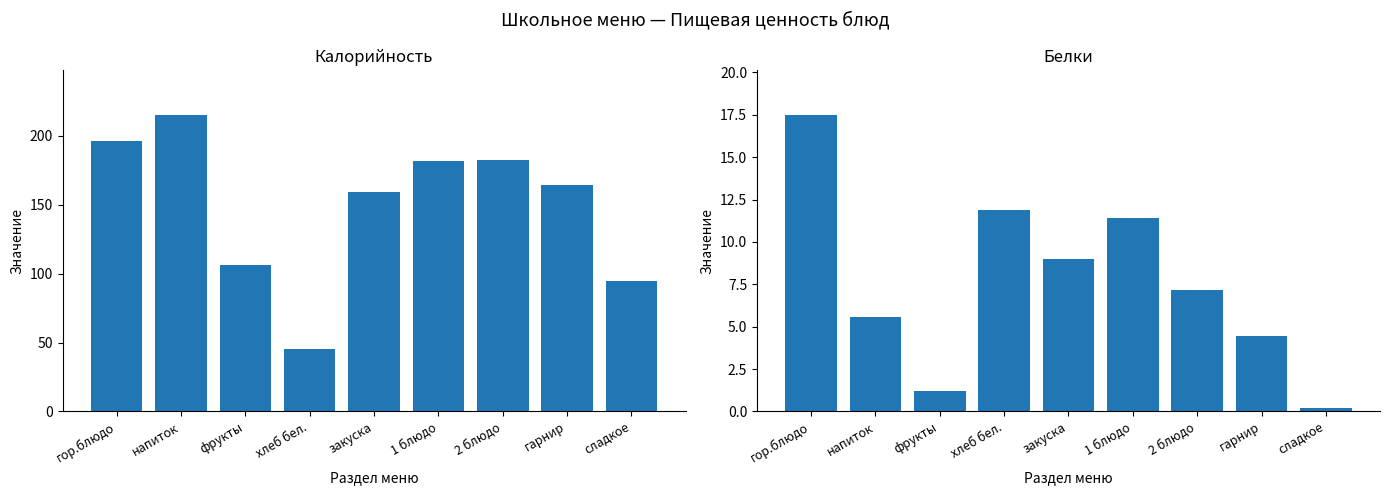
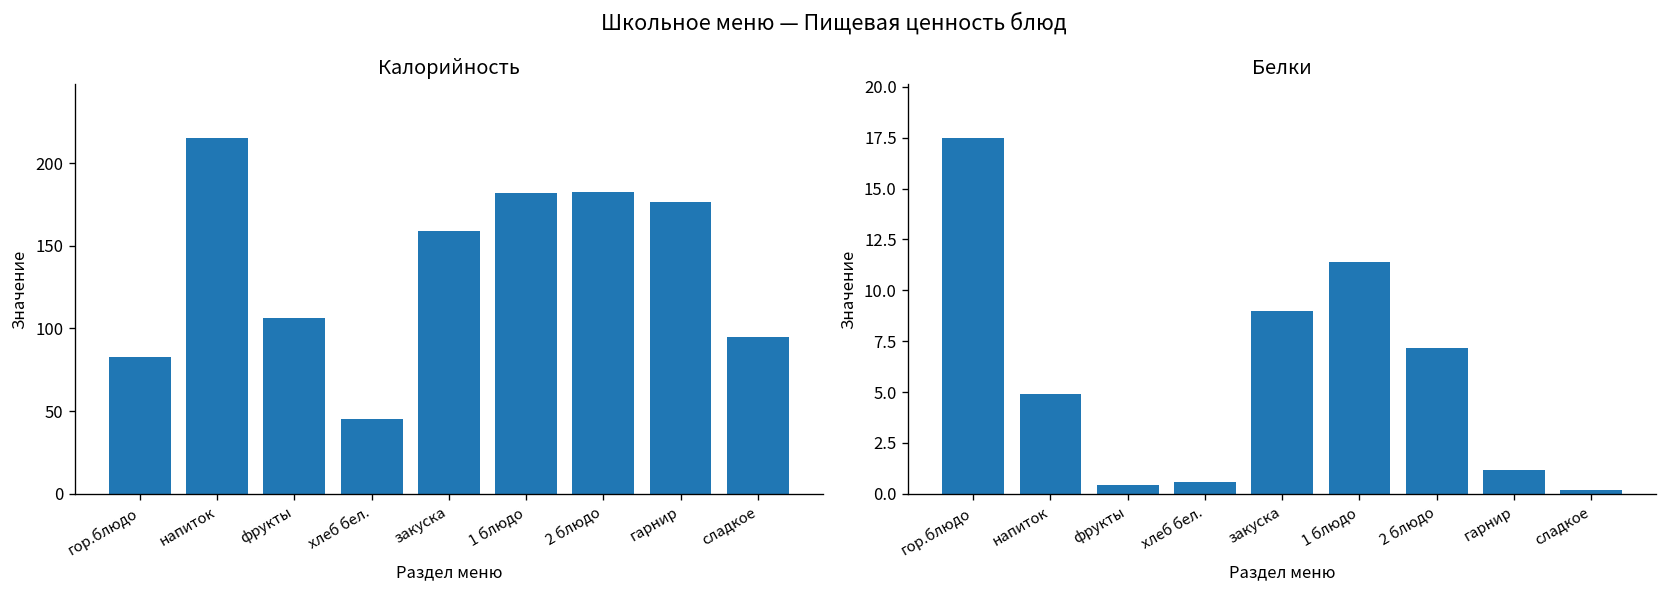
  {
    "Калорийность": {
-     "гор.блюдо": 196,
+     "гор.блюдо": 83,
      "напиток": 215,
      "фрукты": 106,
      "хлеб бел.": 45,
      "закуска": 159,
      "1 блюдо": 182,
      "2 блюдо": 183,
-     "гарнир": 164,
+     "гарнир": 177,
      "сладкое": 95
    },
    "Белки": {
      "гор.блюдо": 17.5,
-     "напиток": 5.6,
-     "фрукты": 1.2,
-     "хлеб бел.": 11.9,
+     "напиток": 4.9,
+     "фрукты": 0.4,
+     "хлеб бел.": 0.6,
      "закуска": 9.0,
      "1 блюдо": 11.4,
      "2 блюдо": 7.2,
-     "гарнир": 4.4,
+     "гарнир": 1.2,
      "сладкое": 0.2
    }
  }
